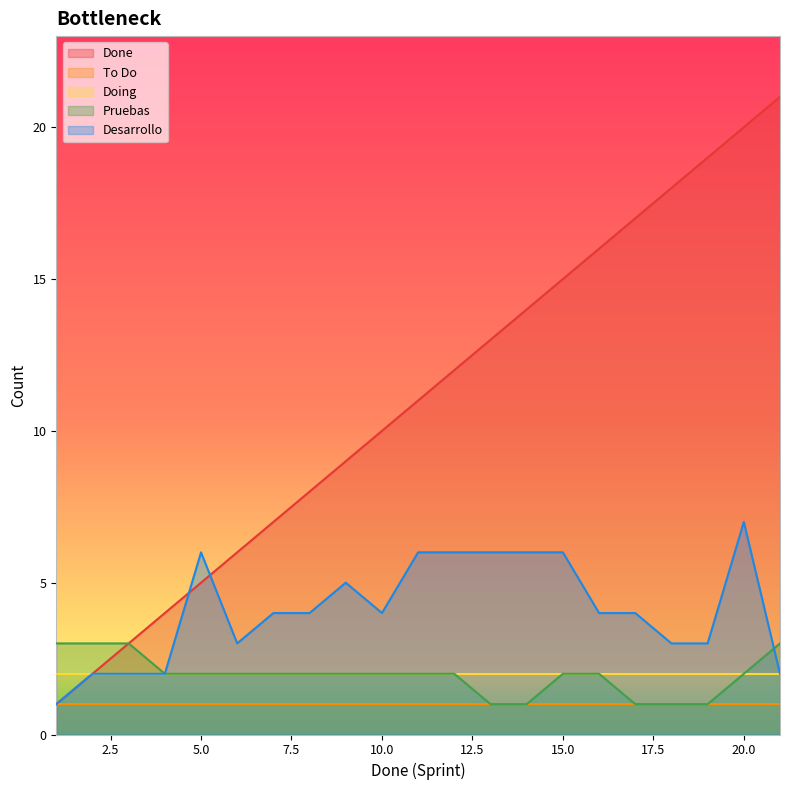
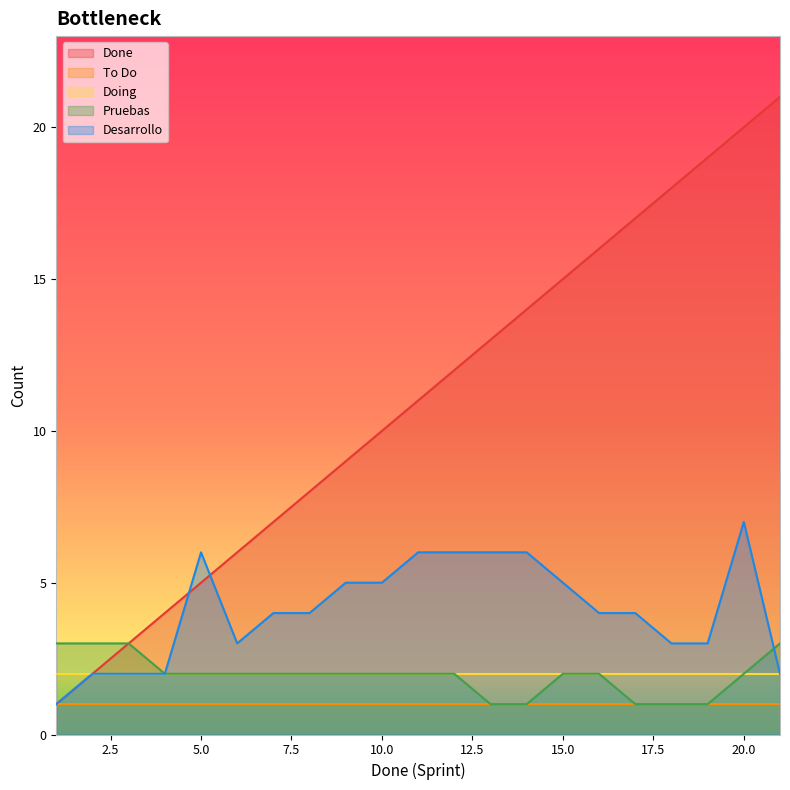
  {
    "Desarrollo": {
      "5.0": 6,
-     "10.0": 4,
-     "15.0": 6,
+     "10.0": 5,
+     "15.0": 5,
      "20.0": 7
    }
  }
